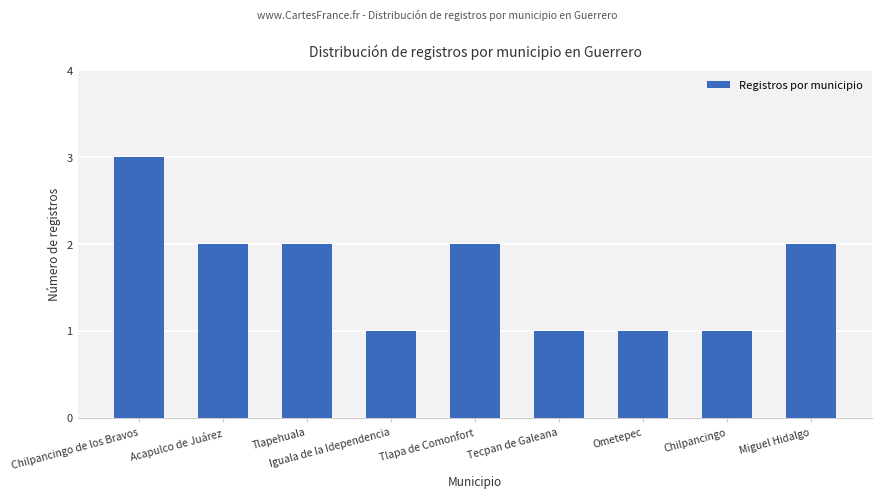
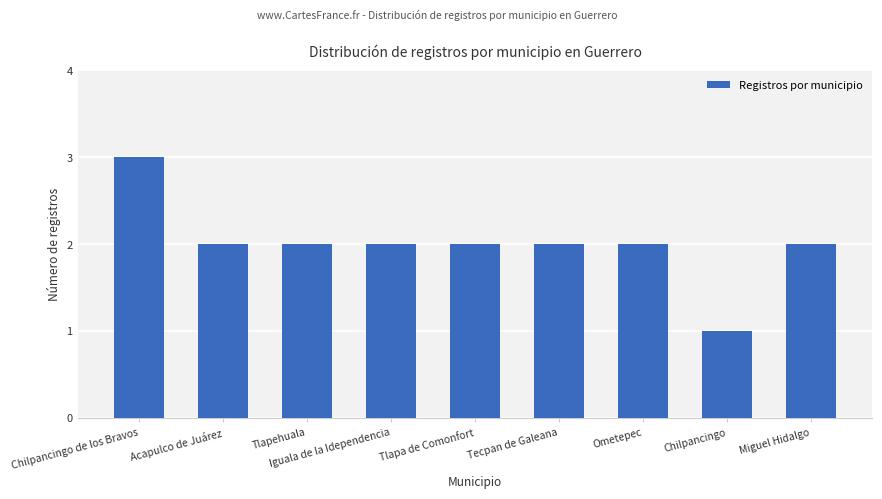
  {
    "Chilpancingo de los Bravos": 3,
    "Acapulco de Juárez": 2,
    "Tlapehuala": 2,
-   "Iguala de la Idependencia": 1,
+   "Iguala de la Idependencia": 2,
    "Tlapa de Comonfort": 2,
-   "Tecpan de Galeana": 1,
-   "Ometepec": 1,
+   "Tecpan de Galeana": 2,
+   "Ometepec": 2,
    "Chilpancingo": 1,
    "Miguel Hidalgo": 2
  }
